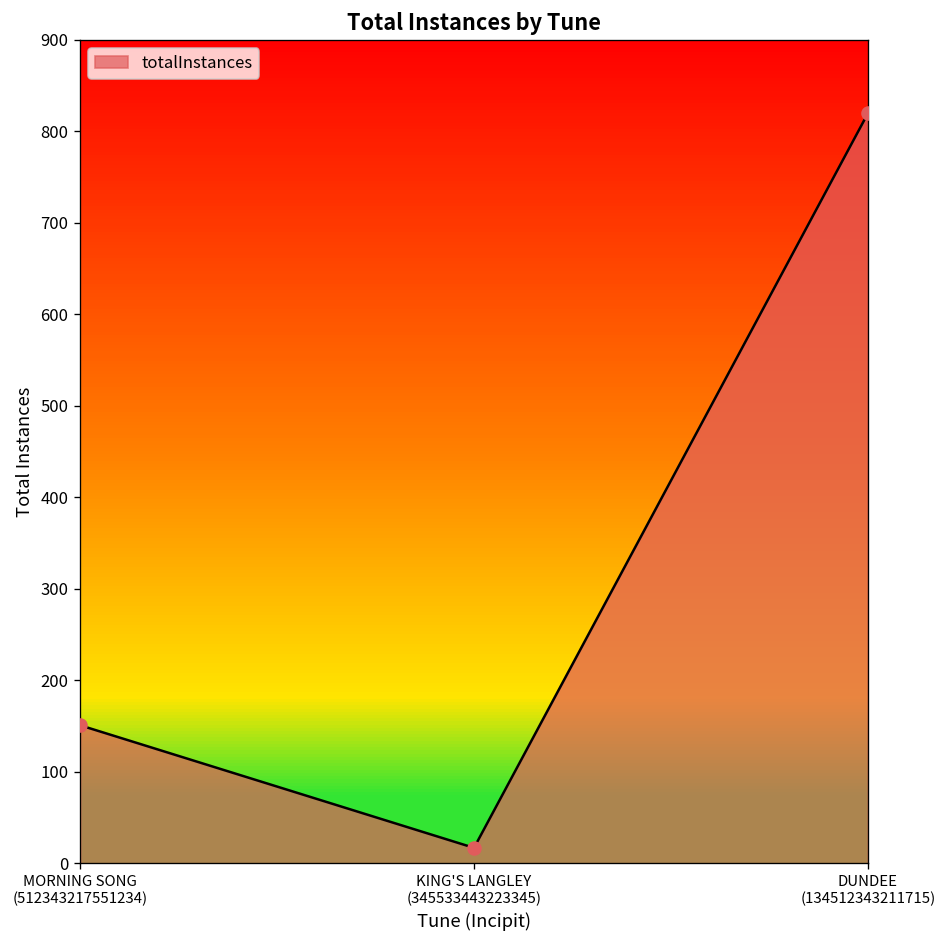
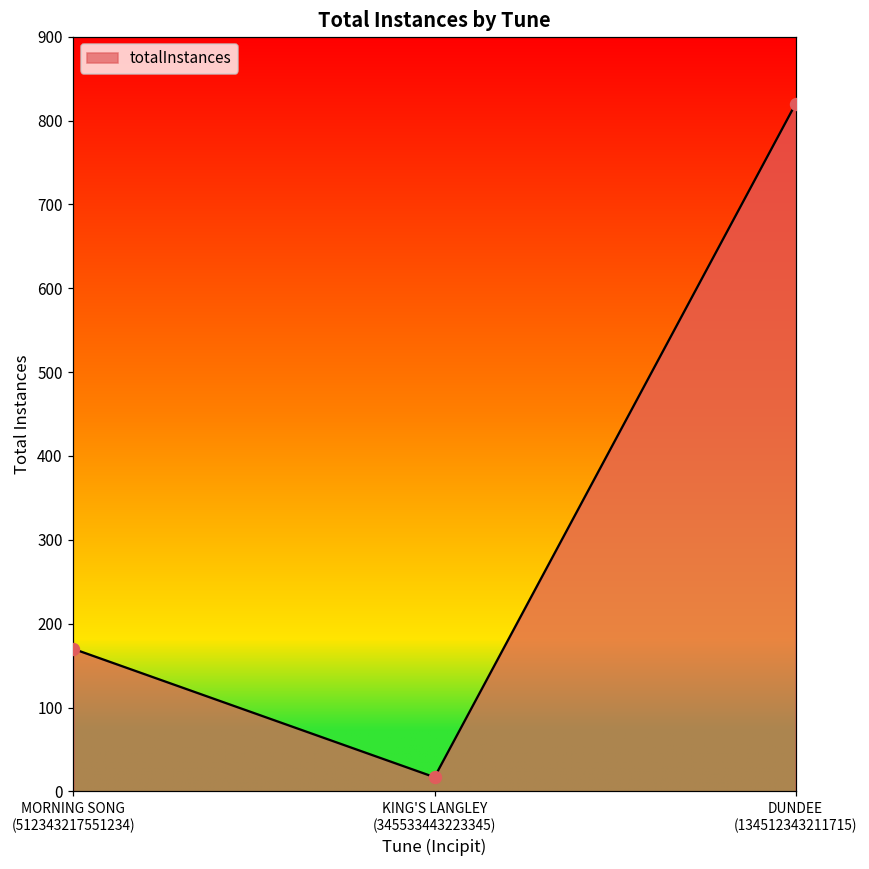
  {
-   "MORNING SONG (512343217551234)": 150,
+   "MORNING SONG (512343217551234)": 170,
    "KING'S LANGLEY (345533443223345)": 20,
    "DUNDEE (134512343211715)": 820
  }
